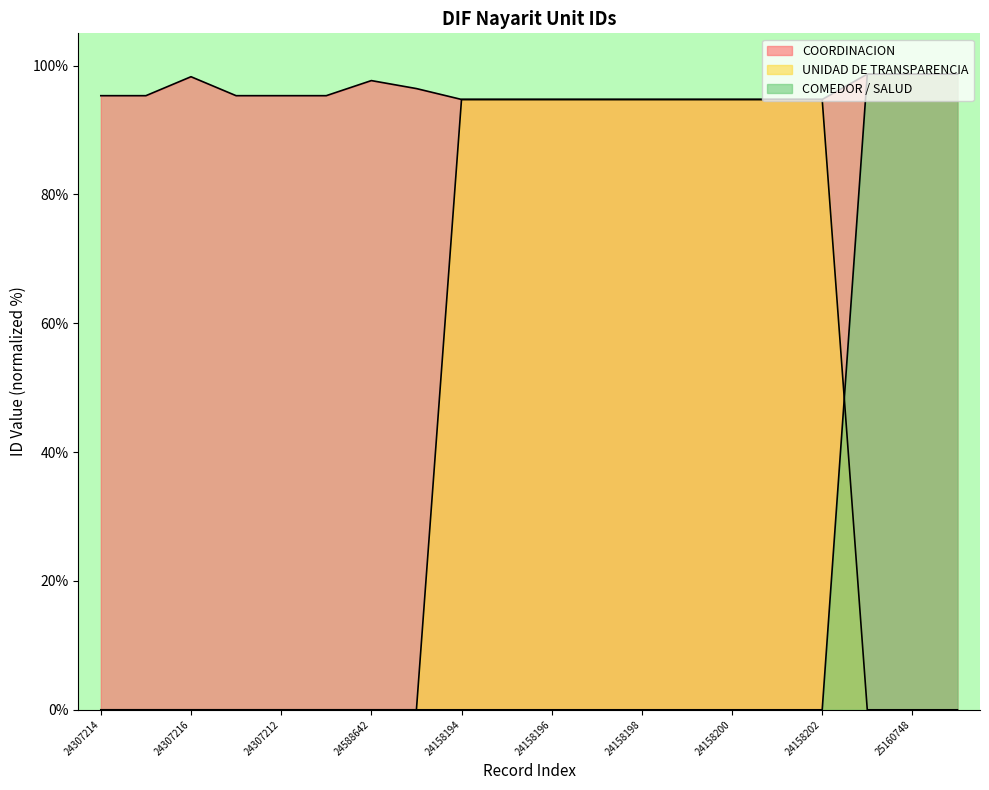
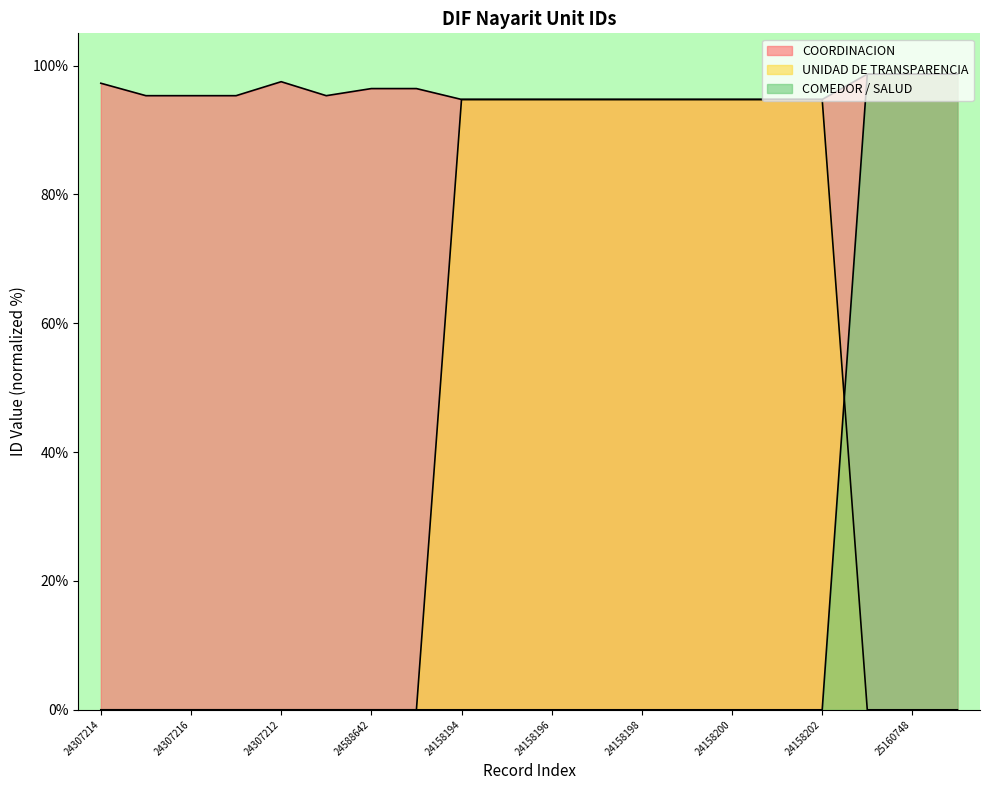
  {
    "COORDINACION": {
-     "24307214": "95%",
-     "24307216": "98%",
-     "24307212": "95%",
-     "24588642": "98%"
+     "24307214": "97%",
+     "24307216": "95%",
+     "24307212": "97%",
+     "24588642": "96%"
    },
    "UNIDAD DE TRANSPARENCIA": {
      "25160748": "0%"
    },
    "COMEDOR / SALUD": {
      "24158194": "0%",
      "24158196": "0%",
      "24158198": "0%",
      "24158200": "0%",
      "24158202": "0%"
    }
  }
